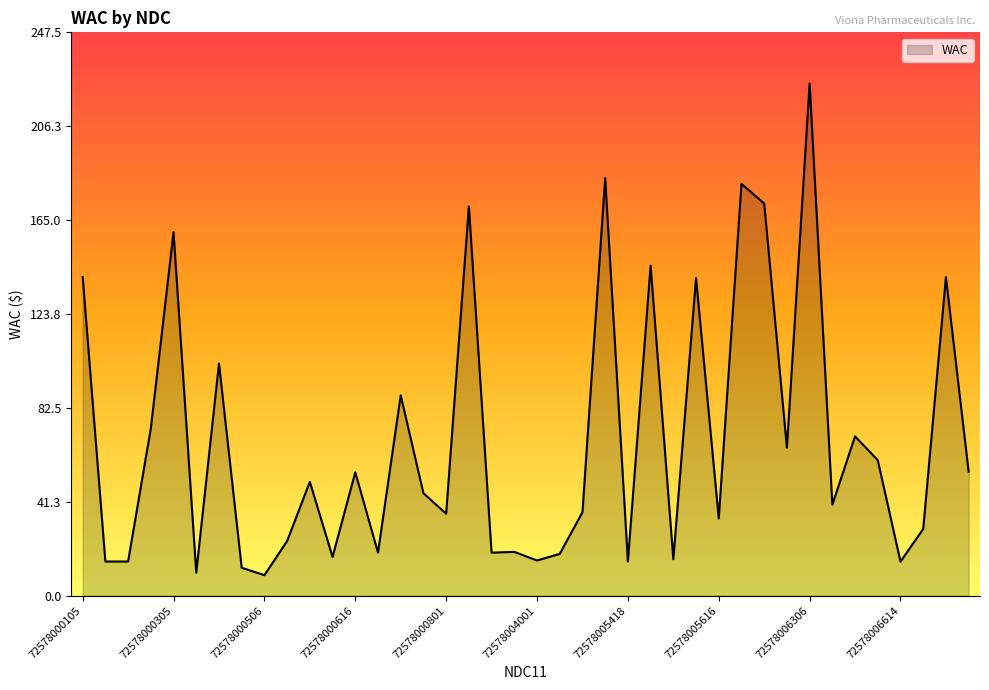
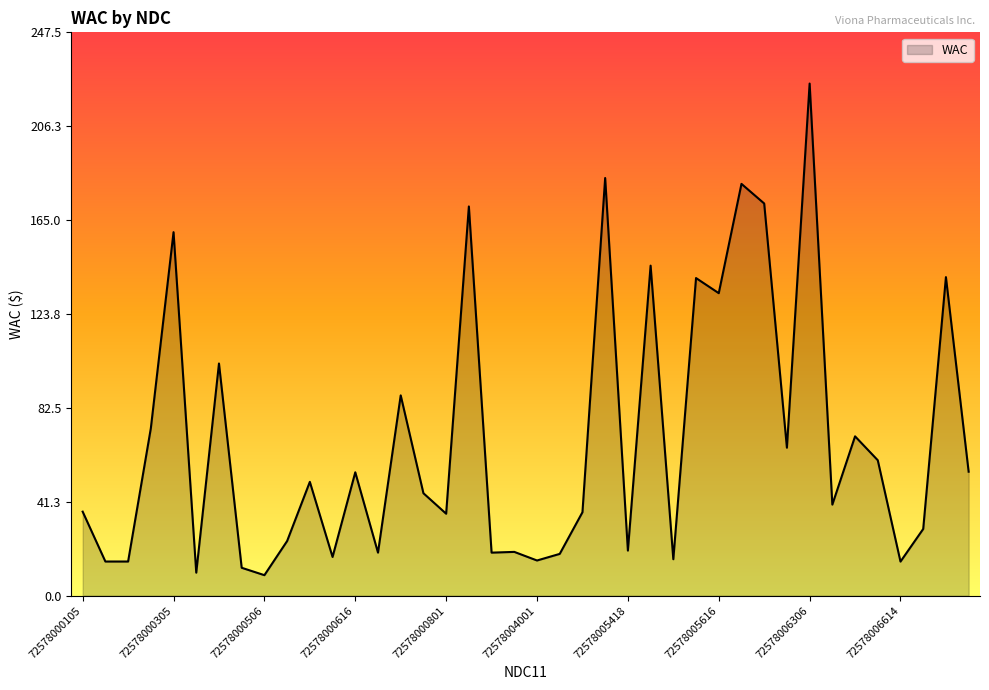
  {
-   "72578000105": 140,
+   "72578000105": 37,
    "72578000305": 160,
    "72578000506": 9,
    "72578000616": 54,
    "72578000801": 36,
    "72578004001": 15,
-   "72578005418": 15,
-   "72578005616": 34,
+   "72578005418": 20,
+   "72578005616": 133,
    "72578006306": 225,
    "72578006614": 15
  }
